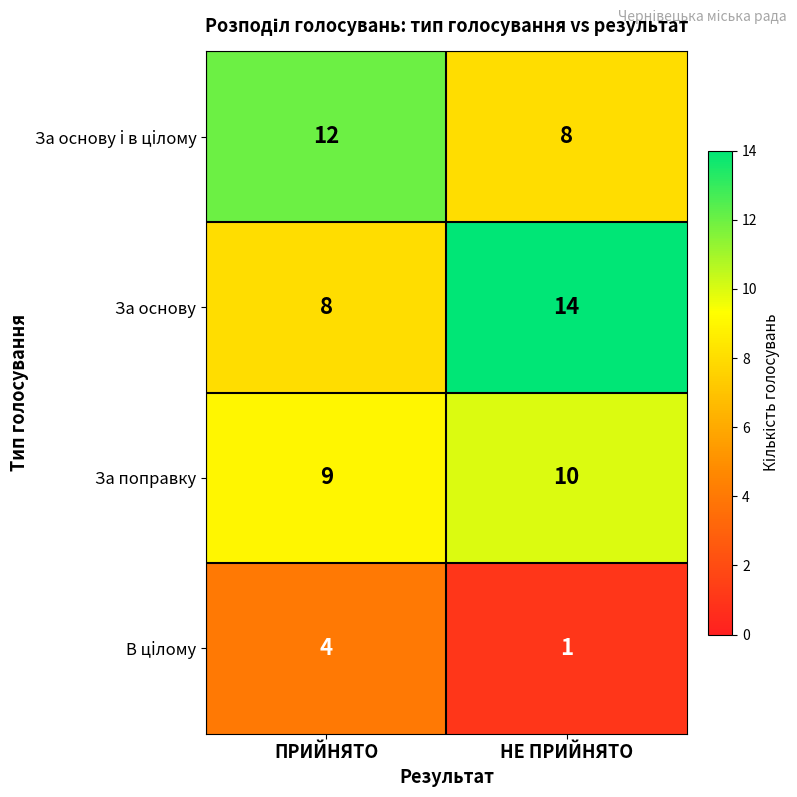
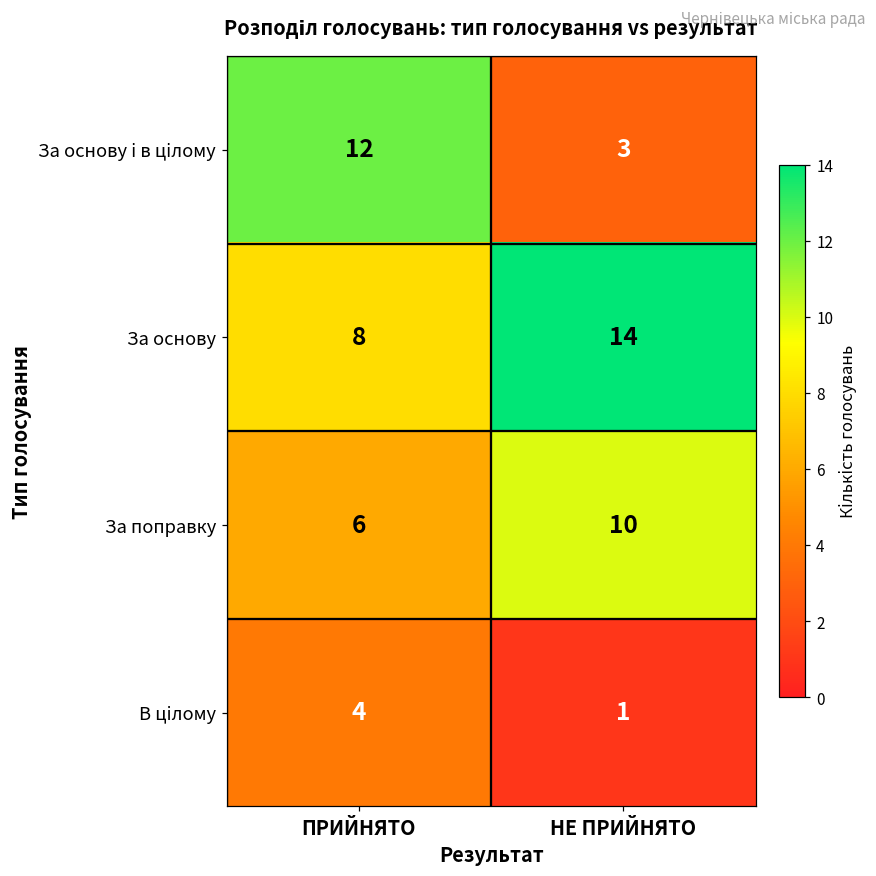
  {
    "За основу і в цілому": {
      "ПРИЙНЯТО": 12,
-     "НЕ ПРИЙНЯТО": 8
+     "НЕ ПРИЙНЯТО": 3
    },
    "За основу": {
      "ПРИЙНЯТО": 8,
      "НЕ ПРИЙНЯТО": 14
    },
    "За поправку": {
-     "ПРИЙНЯТО": 9,
+     "ПРИЙНЯТО": 6,
      "НЕ ПРИЙНЯТО": 10
    },
    "В цілому": {
      "ПРИЙНЯТО": 4,
      "НЕ ПРИЙНЯТО": 1
    }
  }
